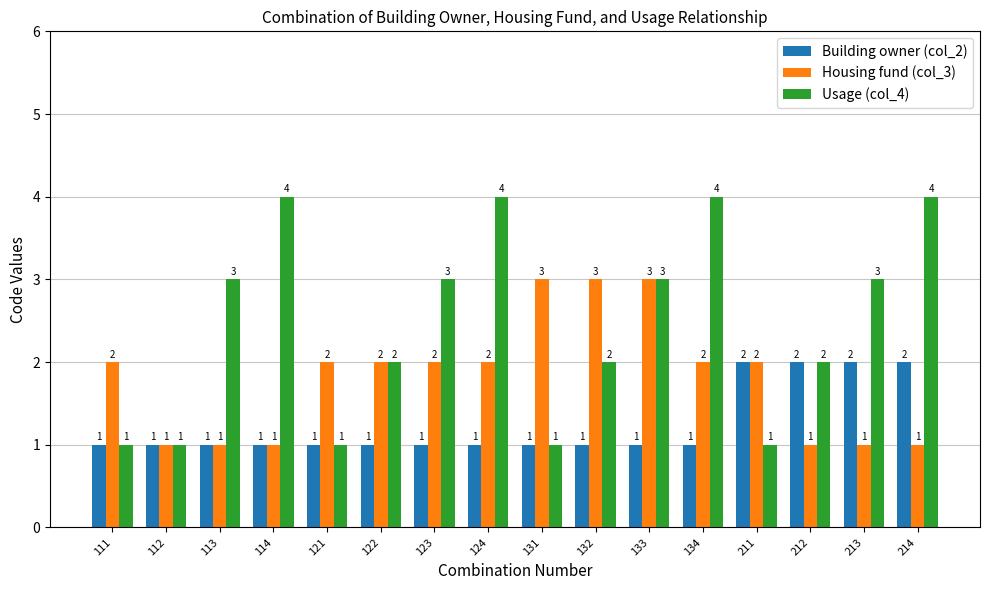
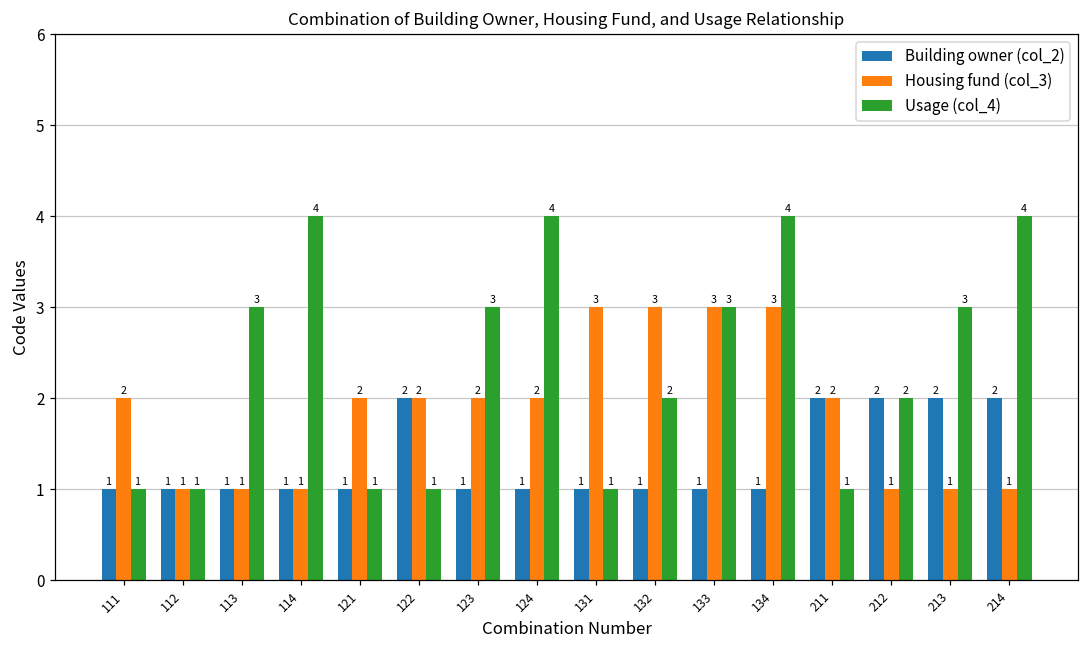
  {
    "Building owner (col_2)": {
      "111": 1,
      "112": 1,
      "113": 1,
      "114": 1,
      "121": 1,
-     "122": 1,
+     "122": 2,
      "123": 1,
      "124": 1,
      "131": 1,
      "132": 1,
      "133": 1,
      "134": 1,
      "211": 2,
      "212": 2,
      "213": 2,
      "214": 2
    },
    "Housing fund (col_3)": {
      "111": 2,
      "112": 1,
      "113": 1,
      "114": 1,
      "121": 2,
      "122": 2,
      "123": 2,
      "124": 2,
      "131": 3,
      "132": 3,
      "133": 3,
-     "134": 2,
+     "134": 3,
      "211": 2,
      "212": 1,
      "213": 1,
      "214": 1
    },
    "Usage (col_4)": {
      "111": 1,
      "112": 1,
      "113": 3,
      "114": 4,
      "121": 1,
-     "122": 2,
+     "122": 1,
      "123": 3,
      "124": 4,
      "131": 1,
      "132": 2,
      "133": 3,
      "134": 4,
      "211": 1,
      "212": 2,
      "213": 3,
      "214": 4
    }
  }
